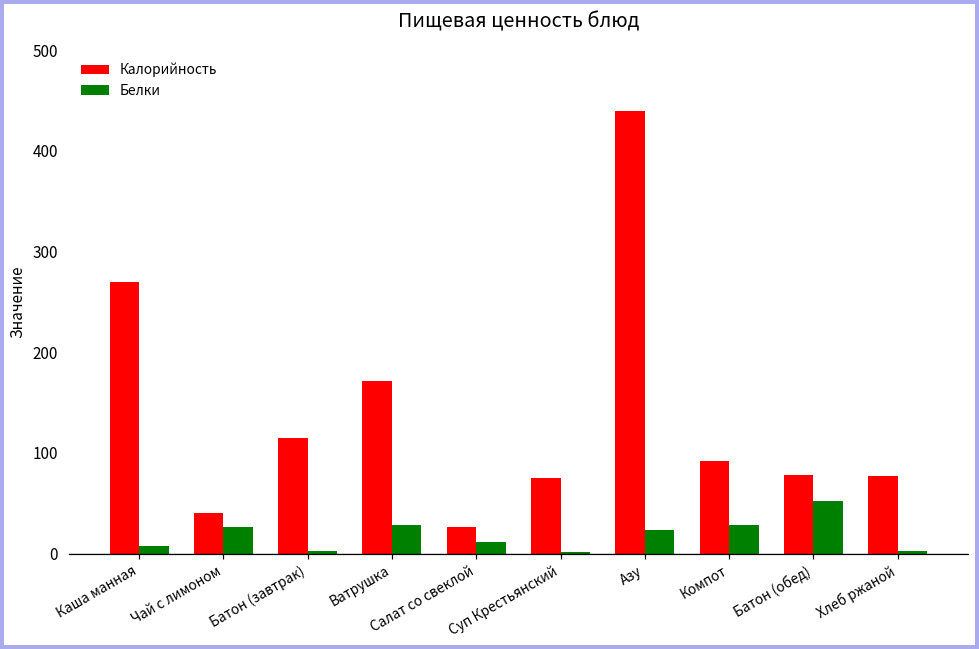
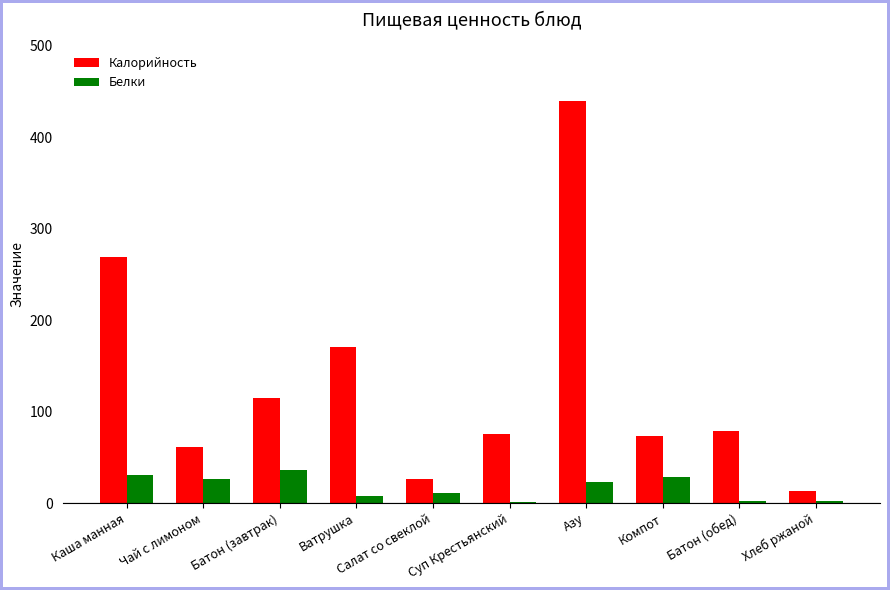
  {
    "Калорийность": {
      "Каша манная": 270,
-     "Чай с лимоном": 40,
+     "Чай с лимоном": 60,
      "Батон (завтрак)": 110,
      "Ватрушка": 170,
      "Салат со свеклой": 30,
      "Суп Крестьянский": 80,
      "Азу": 440,
-     "Компот": 90,
+     "Компот": 70,
      "Батон (обед)": 80,
-     "Хлеб ржаной": 80
+     "Хлеб ржаной": 10
    },
    "Белки": {
-     "Каша манная": 10,
+     "Каша манная": 30,
      "Чай с лимоном": 30,
-     "Батон (завтрак)": 0,
-     "Ватрушка": 30,
+     "Батон (завтрак)": 40,
+     "Ватрушка": 10,
      "Салат со свеклой": 10,
      "Азу": 20,
      "Компот": 30,
-     "Батон (обед)": 50
+     "Батон (обед)": 0
    }
  }
